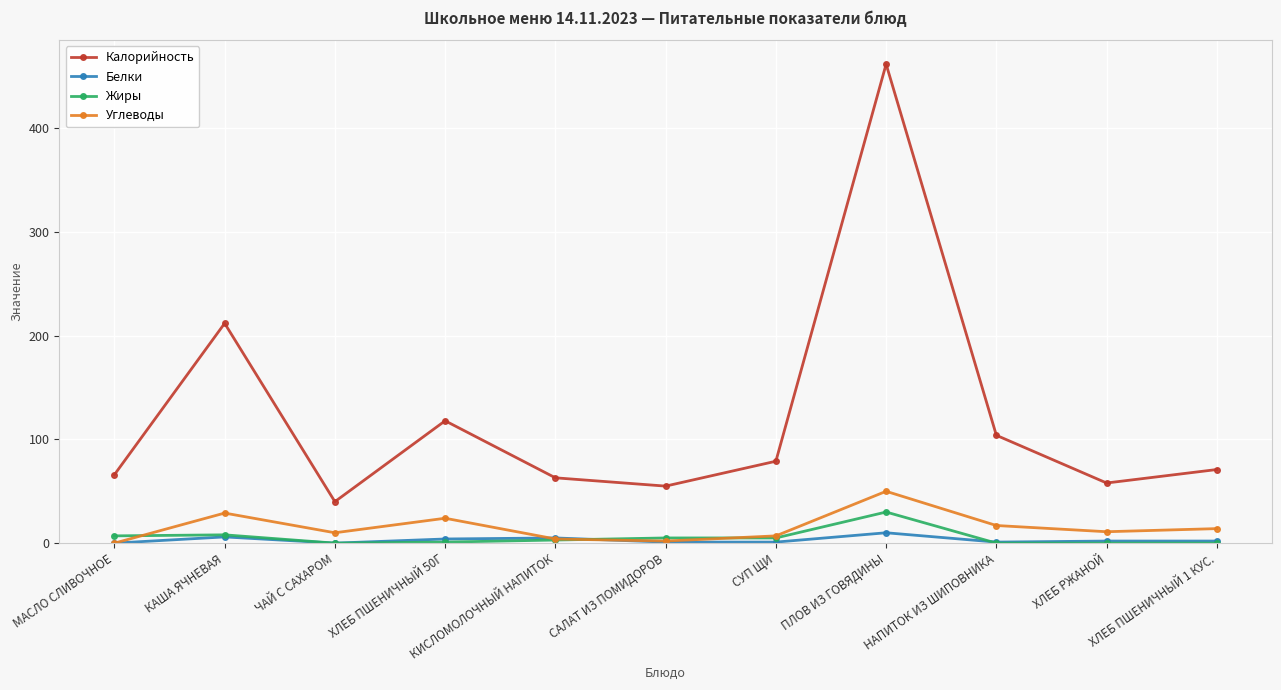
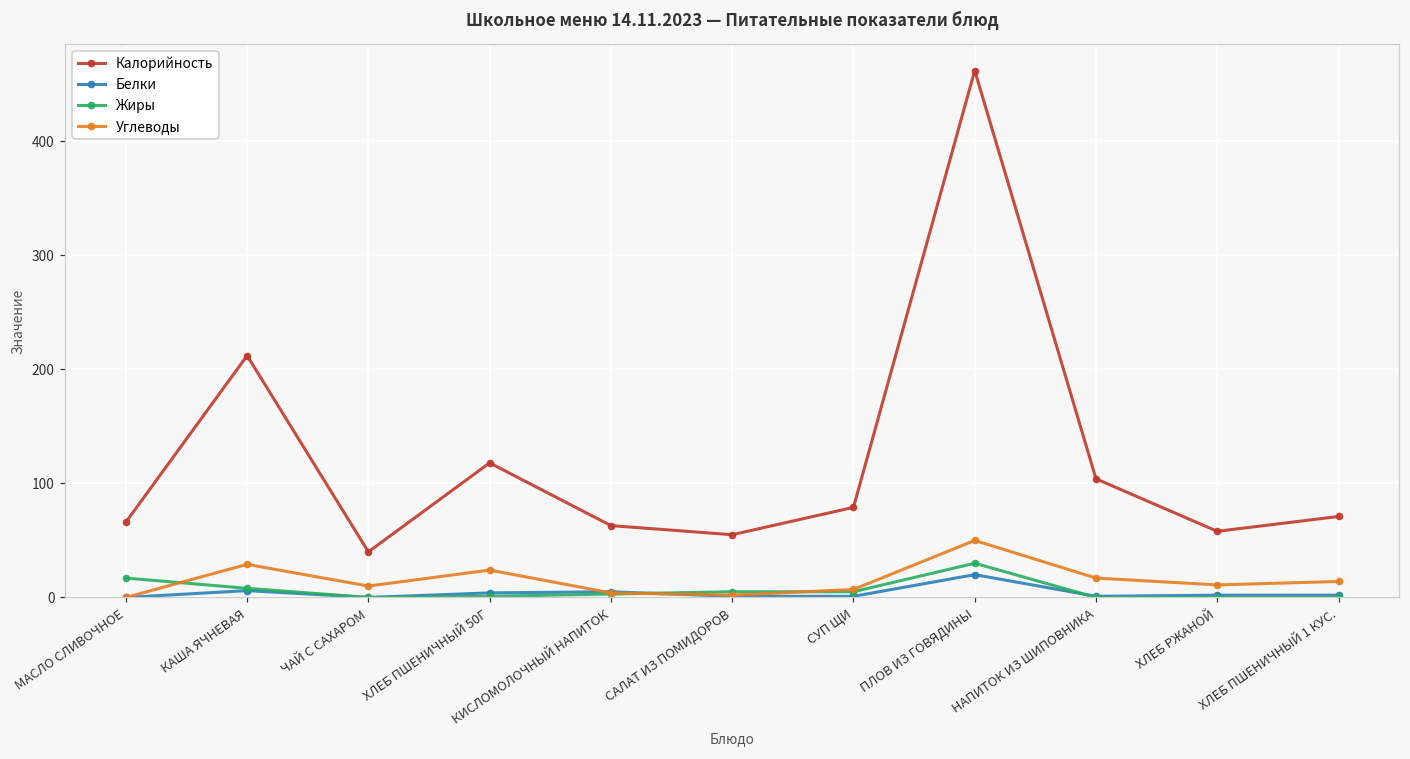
  {
    "Калорийность": {
      "МАСЛО СЛИВОЧНОЕ": 66,
      "КАША ЯЧНЕВАЯ": 212,
      "ЧАЙ С САХАРОМ": 40,
      "ХЛЕБ ПШЕНИЧНЫЙ 50Г": 118,
      "КИСЛОМОЛОЧНЫЙ НАПИТОК": 63,
      "САЛАТ ИЗ ПОМИДОРОВ": 55,
      "СУП ЩИ": 79,
      "ПЛОВ ИЗ ГОВЯДИНЫ": 462,
      "НАПИТОК ИЗ ШИПОВНИКА": 104,
      "ХЛЕБ РЖАНОЙ": 58,
      "ХЛЕБ ПШЕНИЧНЫЙ 1 КУС.": 71
    },
    "Белки": {
      "ХЛЕБ ПШЕНИЧНЫЙ 50Г": 4,
      "СУП ЩИ": 1,
-     "ПЛОВ ИЗ ГОВЯДИНЫ": 10
+     "ПЛОВ ИЗ ГОВЯДИНЫ": 20
    },
    "Жиры": {
-     "МАСЛО СЛИВОЧНОЕ": 7,
+     "МАСЛО СЛИВОЧНОЕ": 17,
      "ХЛЕБ ПШЕНИЧНЫЙ 50Г": 1,
      "САЛАТ ИЗ ПОМИДОРОВ": 5,
      "ПЛОВ ИЗ ГОВЯДИНЫ": 30
    },
    "Углеводы": {
      "КАША ЯЧНЕВАЯ": 29,
      "ЧАЙ С САХАРОМ": 10,
      "ХЛЕБ ПШЕНИЧНЫЙ 50Г": 24,
      "ПЛОВ ИЗ ГОВЯДИНЫ": 50,
      "НАПИТОК ИЗ ШИПОВНИКА": 17,
      "ХЛЕБ РЖАНОЙ": 11,
      "ХЛЕБ ПШЕНИЧНЫЙ 1 КУС.": 14
    }
  }
